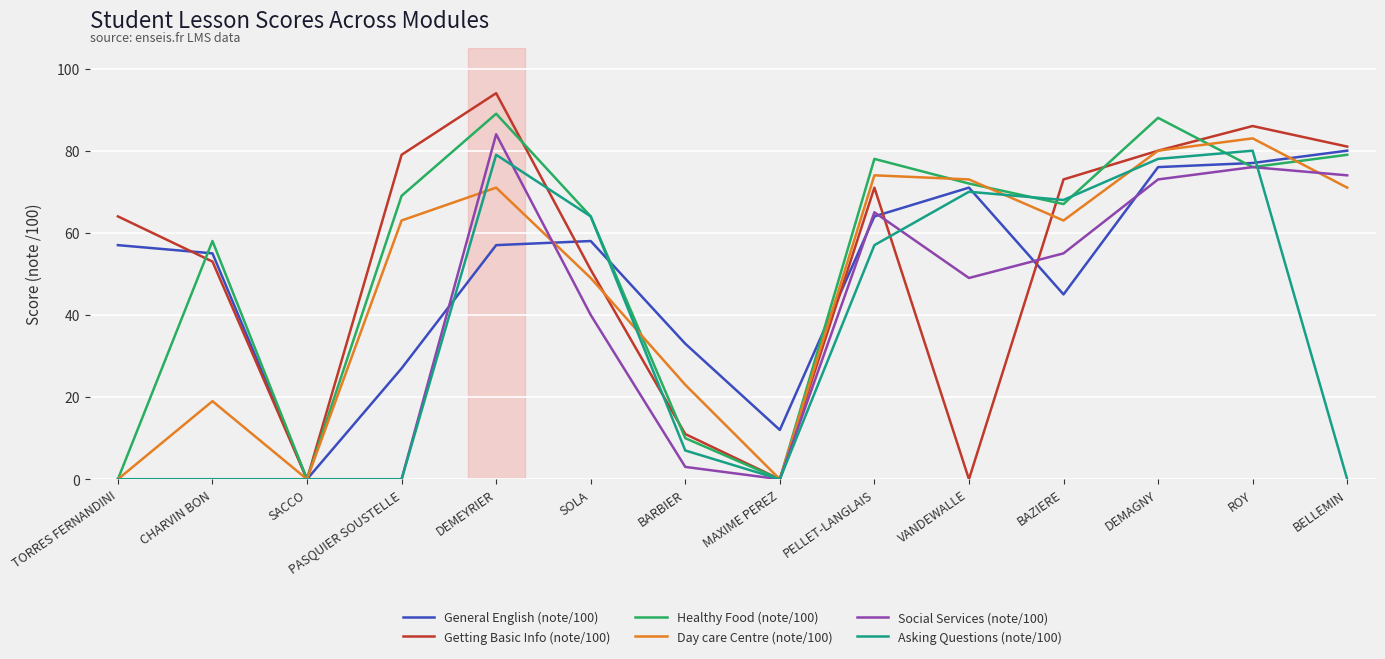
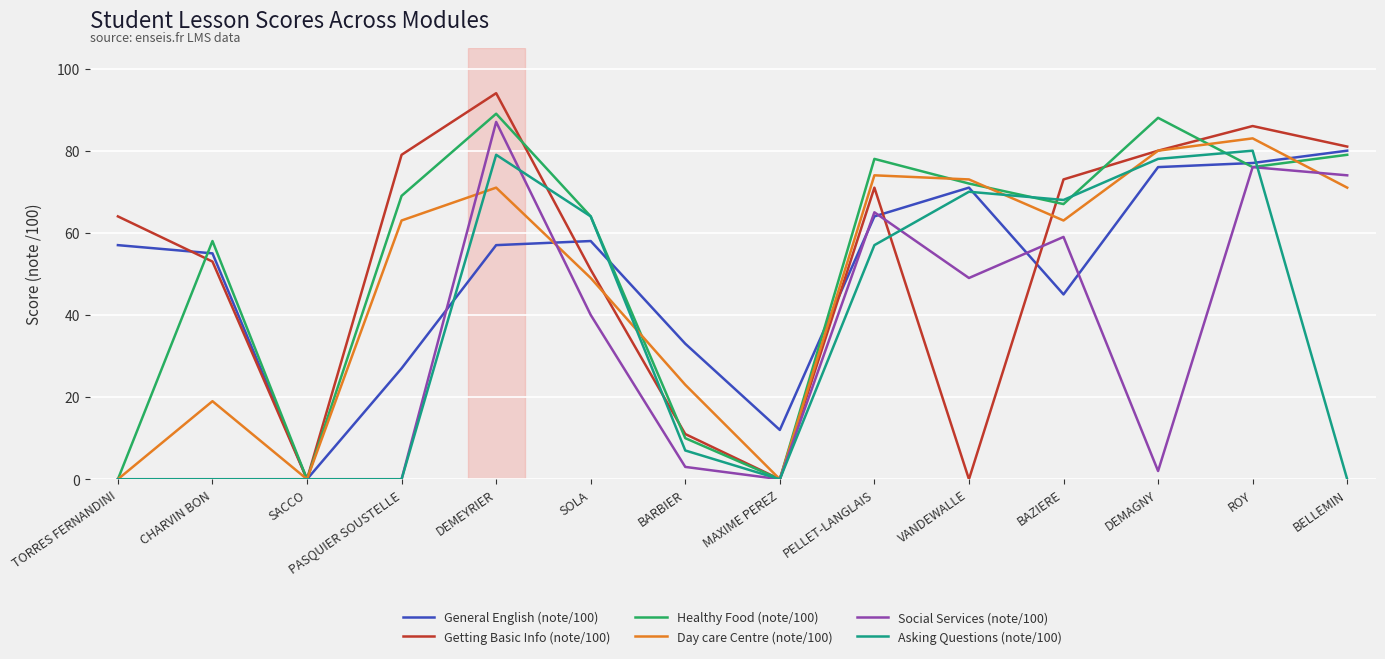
  {
    "General English (note/100)": {
      "TORRES FERNANDINI": 57,
      "CHARVIN BON": 55,
      "PASQUIER SOUSTELLE": 27,
      "DEMEYRIER": 57,
      "SOLA": 58,
      "BARBIER": 33,
      "MAXIME PEREZ": 12,
      "PELLET-LANGLAIS": 64,
      "VANDEWALLE": 71,
      "BAZIERE": 45,
      "DEMAGNY": 76,
      "ROY": 77,
      "BELLEMIN": 80
    },
    "Getting Basic Info (note/100)": {
      "TORRES FERNANDINI": 64,
      "CHARVIN BON": 53,
      "PASQUIER SOUSTELLE": 79,
      "DEMEYRIER": 94,
      "SOLA": 51,
      "BARBIER": 11,
      "PELLET-LANGLAIS": 71,
      "VANDEWALLE": 0,
      "BAZIERE": 73,
      "ROY": 86,
      "BELLEMIN": 81
    },
    "Day care Centre (note/100)": {
      "CHARVIN BON": 19,
      "PASQUIER SOUSTELLE": 63,
      "DEMEYRIER": 71,
      "SOLA": 49,
      "BARBIER": 23,
      "PELLET-LANGLAIS": 74,
      "VANDEWALLE": 73,
      "BAZIERE": 63,
      "ROY": 83,
      "BELLEMIN": 71
    },
    "Social Services (note/100)": {
-     "DEMEYRIER": 84,
+     "DEMEYRIER": 87,
      "SOLA": 40,
      "BARBIER": 3,
      "PELLET-LANGLAIS": 65,
      "VANDEWALLE": 49,
-     "BAZIERE": 55,
-     "DEMAGNY": 73,
+     "BAZIERE": 59,
+     "DEMAGNY": 2,
      "BELLEMIN": 74
    }
  }
